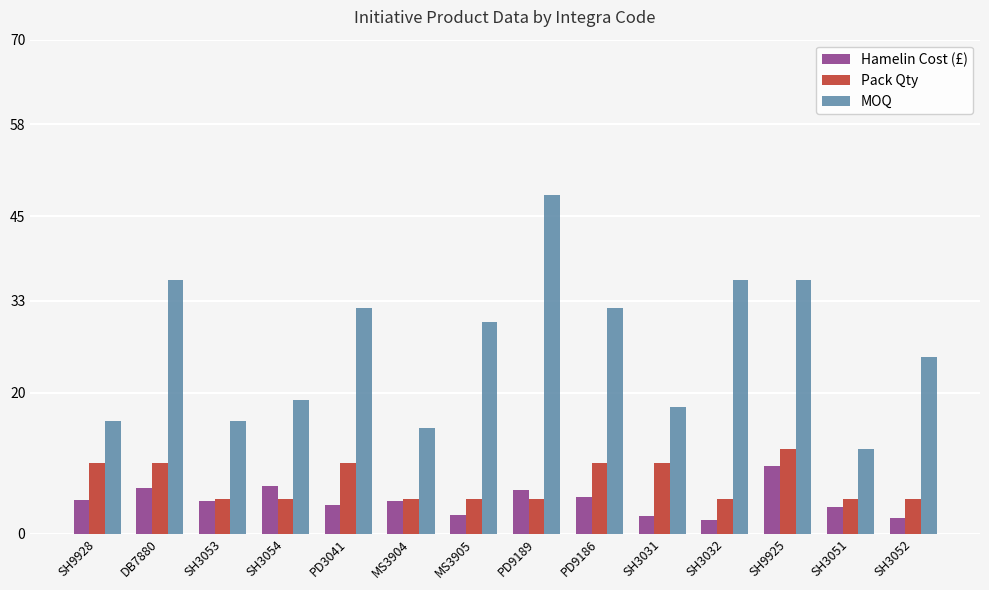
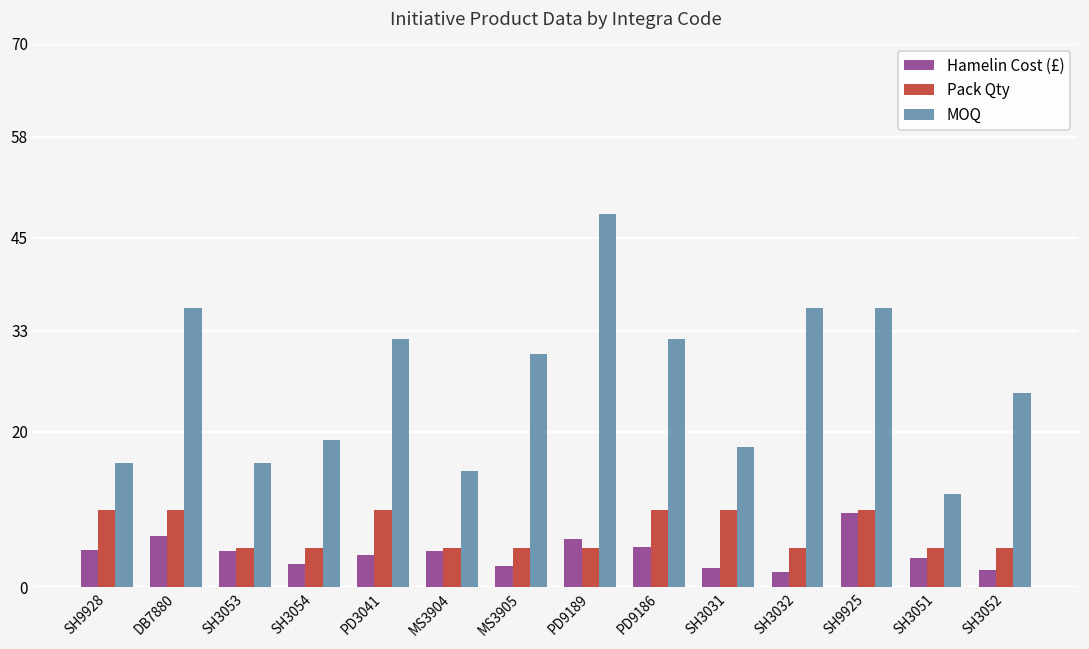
  {
    "Hamelin Cost (£)": {
      "SH9928": 5,
      "DB7880": 7,
      "SH3053": 5,
-     "SH3054": 7,
+     "SH3054": 3,
      "PD3041": 4,
      "MS3904": 5,
      "MS3905": 3,
      "PD9189": 6,
      "PD9186": 5,
      "SH3031": 3,
      "SH3032": 2,
      "SH9925": 10,
      "SH3051": 4,
      "SH3052": 2
    },
    "Pack Qty": {
      "SH9928": 10,
      "DB7880": 10,
      "SH3053": 5,
      "SH3054": 5,
      "PD3041": 10,
      "MS3904": 5,
      "MS3905": 5,
      "PD9189": 5,
      "PD9186": 10,
      "SH3031": 10,
      "SH3032": 5,
-     "SH9925": 12,
+     "SH9925": 10,
      "SH3051": 5,
      "SH3052": 5
    },
    "MOQ": {
      "SH9928": 16,
      "DB7880": 36,
      "SH3053": 16,
      "SH3054": 19,
      "PD3041": 32,
      "MS3904": 15,
      "MS3905": 30,
      "PD9189": 48,
      "PD9186": 32,
      "SH3031": 18,
      "SH3032": 36,
      "SH9925": 36,
      "SH3051": 12,
      "SH3052": 25
    }
  }
